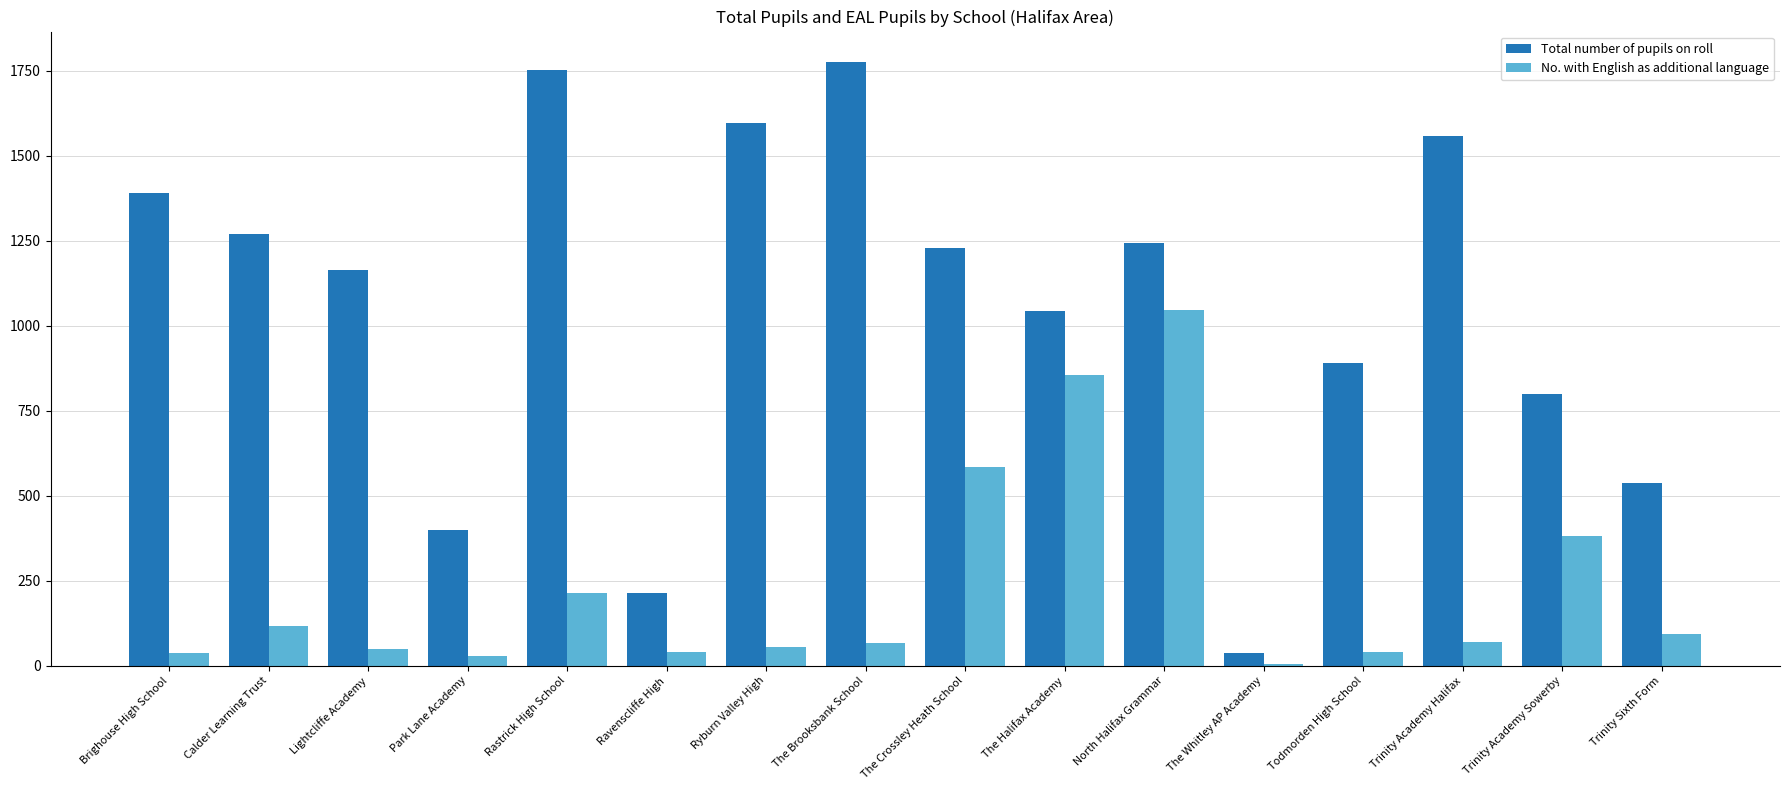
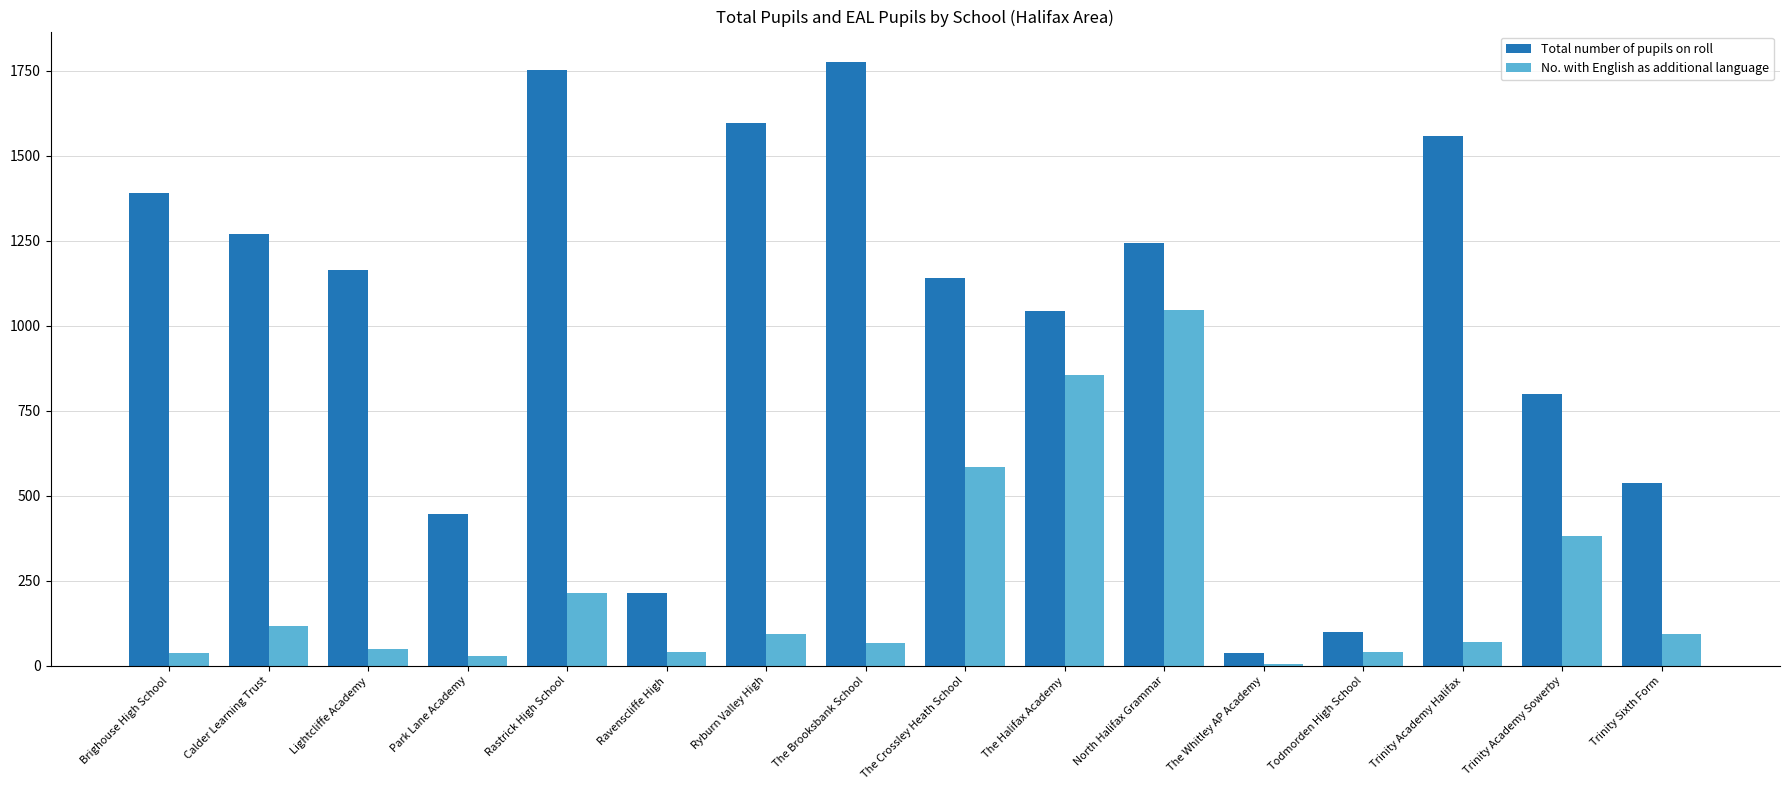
  {
    "Total number of pupils on roll": {
      "Brighouse High School": 1390,
      "Calder Learning Trust": 1270,
      "Lightcliffe Academy": 1160,
-     "Park Lane Academy": 400,
+     "Park Lane Academy": 450,
      "Rastrick High School": 1750,
      "Ravenscliffe High": 210,
      "Ryburn Valley High": 1600,
      "The Brooksbank School": 1780,
-     "The Crossley Heath School": 1230,
+     "The Crossley Heath School": 1140,
      "The Halifax Academy": 1040,
      "North Halifax Grammar": 1240,
      "The Whitley AP Academy": 40,
-     "Todmorden High School": 890,
+     "Todmorden High School": 100,
      "Trinity Academy Halifax": 1560,
      "Trinity Academy Sowerby": 800,
      "Trinity Sixth Form": 540
    },
    "No. with English as additional language": {
      "Brighouse High School": 40,
      "Calder Learning Trust": 120,
      "Lightcliffe Academy": 50,
      "Park Lane Academy": 30,
      "Rastrick High School": 210,
      "Ravenscliffe High": 40,
-     "Ryburn Valley High": 50,
+     "Ryburn Valley High": 90,
      "The Brooksbank School": 70,
      "The Crossley Heath School": 580,
      "The Halifax Academy": 850,
      "North Halifax Grammar": 1050,
      "Todmorden High School": 40,
      "Trinity Academy Halifax": 70,
      "Trinity Academy Sowerby": 380,
      "Trinity Sixth Form": 90
    }
  }
